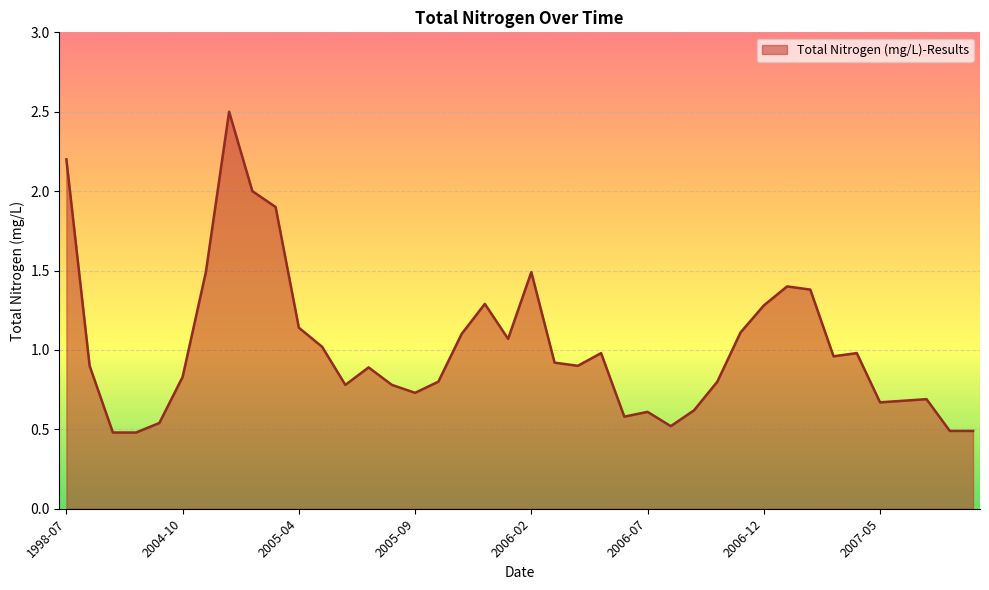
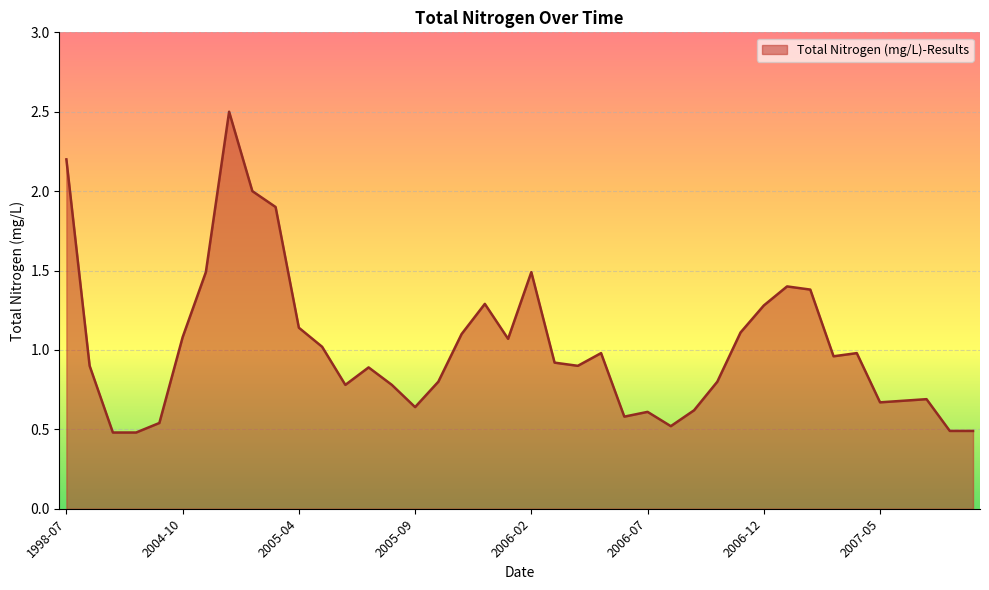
  {
    "1998-07": 2.20,
-   "2004-10": 0.83,
+   "2004-10": 1.08,
    "2005-04": 1.14,
-   "2005-09": 0.73,
+   "2005-09": 0.64,
    "2006-02": 1.49,
    "2006-07": 0.61,
    "2006-12": 1.28,
    "2007-05": 0.67
  }
